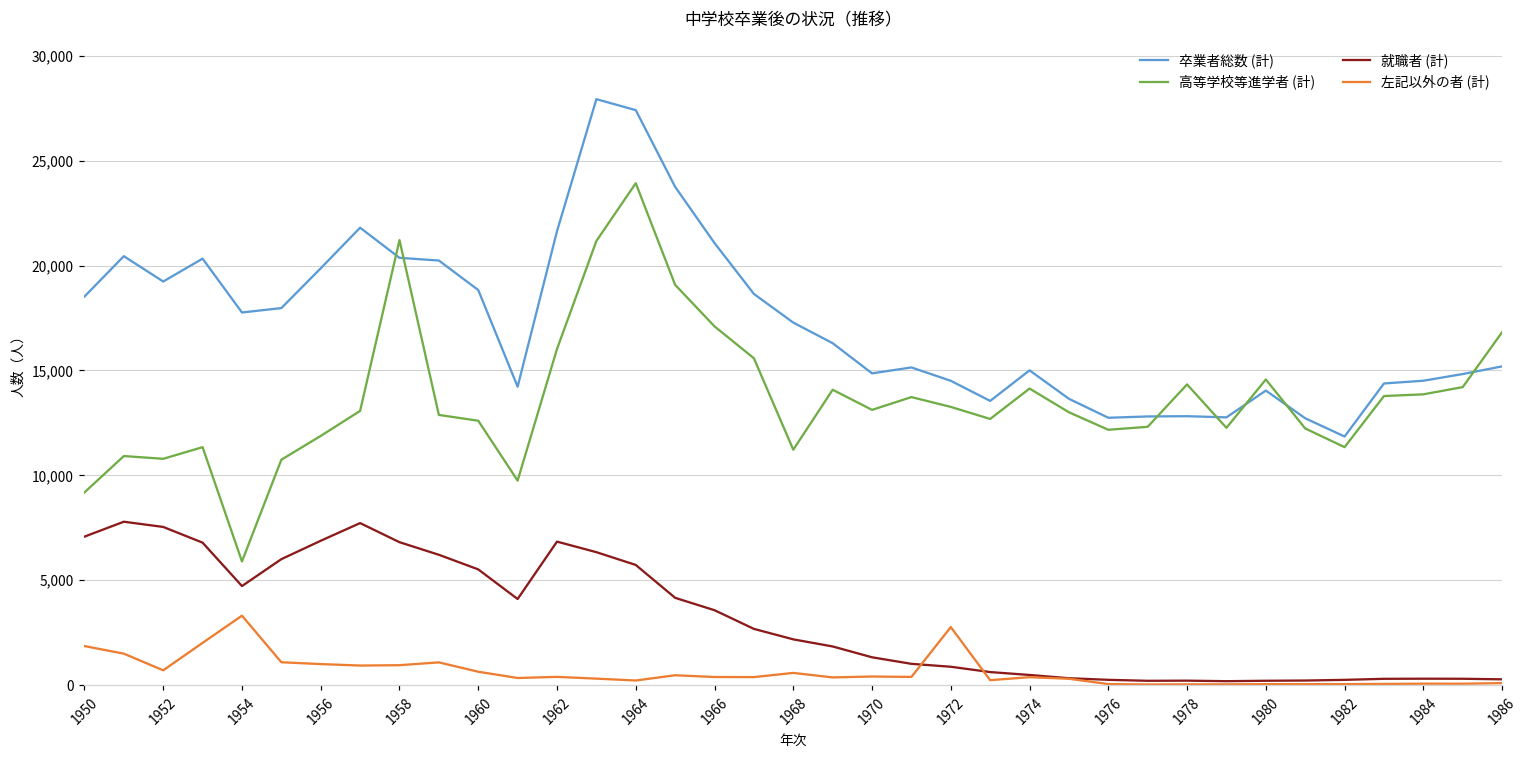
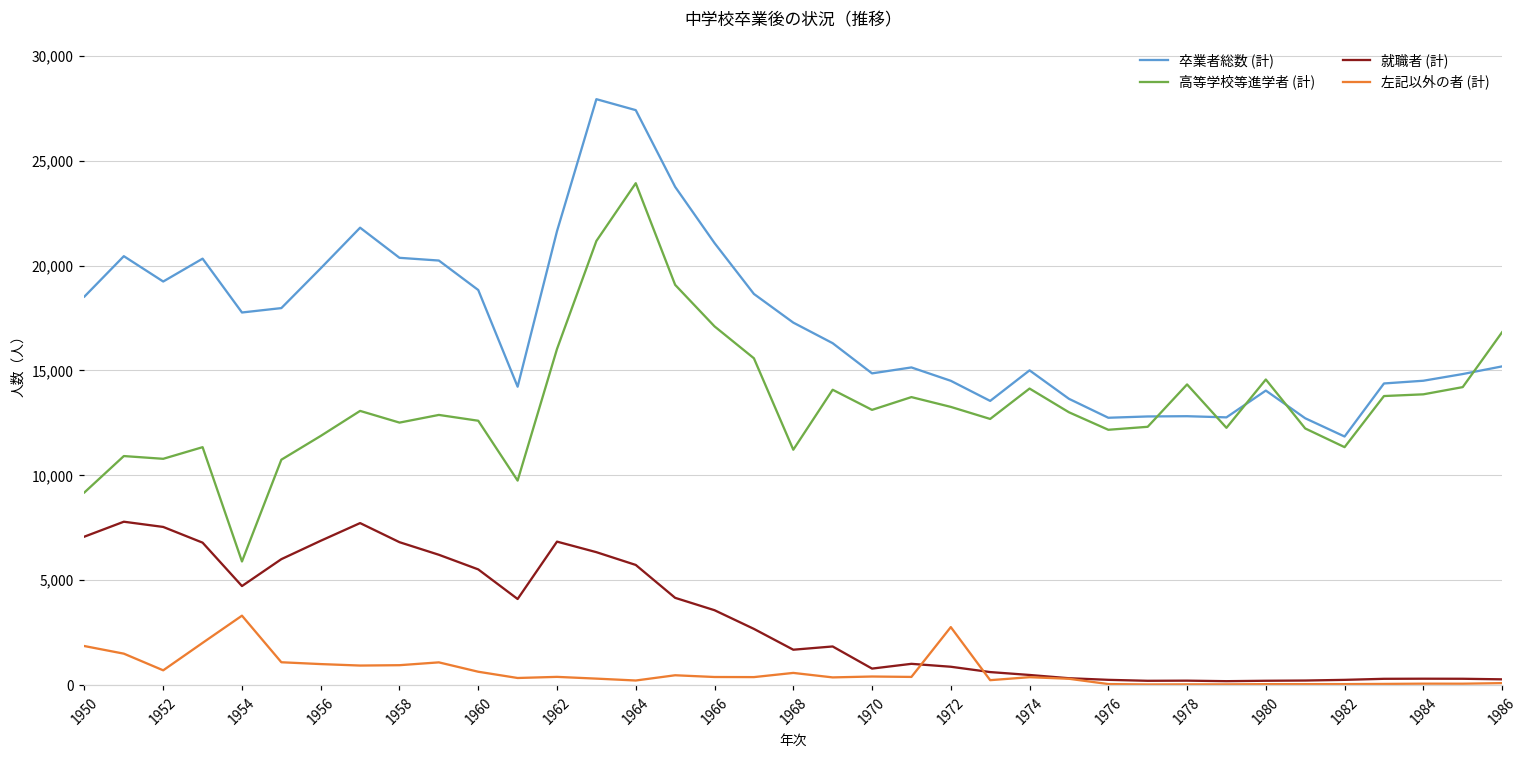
  {
    "卒業者総数 (計)": {
      "1950": "18,500",
      "1952": "19,200",
      "1954": "17,800",
      "1956": "19,900",
      "1958": "20,400",
      "1960": "18,800",
      "1962": "21,600",
      "1964": "27,400",
      "1966": "21,100",
      "1968": "17,300",
      "1970": "14,900",
      "1972": "14,500",
      "1974": "15,000",
      "1976": "12,700",
      "1978": "12,800",
      "1980": "14,000",
      "1982": "11,900",
      "1984": "14,500",
      "1986": "15,200"
    },
    "高等学校等進学者 (計)": {
      "1950": "9,200",
      "1952": "10,800",
      "1954": "5,900",
      "1956": "11,900",
-     "1958": "21,200",
+     "1958": "12,500",
      "1960": "12,600",
      "1962": "16,000",
      "1964": "23,900",
      "1966": "17,100",
      "1968": "11,200",
      "1970": "13,100",
      "1972": "13,300",
      "1974": "14,100",
      "1976": "12,200",
      "1978": "14,300",
      "1980": "14,600",
      "1982": "11,300",
      "1984": "13,900",
      "1986": "16,800"
    },
    "就職者 (計)": {
      "1950": "7,100",
      "1952": "7,500",
      "1954": "4,700",
      "1956": "6,900",
      "1958": "6,800",
      "1960": "5,500",
      "1962": "6,800",
      "1964": "5,700",
      "1966": "3,600",
-     "1968": "2,200",
-     "1970": "1,300",
+     "1968": "1,700",
+     "1970": "800",
      "1972": "900",
      "1976": "300",
      "1978": "200",
      "1980": "200",
      "1982": "300",
      "1984": "300",
      "1986": "300"
    },
    "左記以外の者 (計)": {
      "1950": "1,900",
      "1952": "700",
      "1954": "3,300",
      "1956": "1,000",
      "1958": "900",
      "1960": "600",
      "1962": "400",
      "1964": "200",
      "1966": "400",
      "1968": "600",
      "1970": "400",
      "1972": "2,800",
      "1976": "0",
      "1978": "0",
      "1980": "0",
      "1982": "0",
      "1984": "100",
      "1986": "100"
    }
  }
